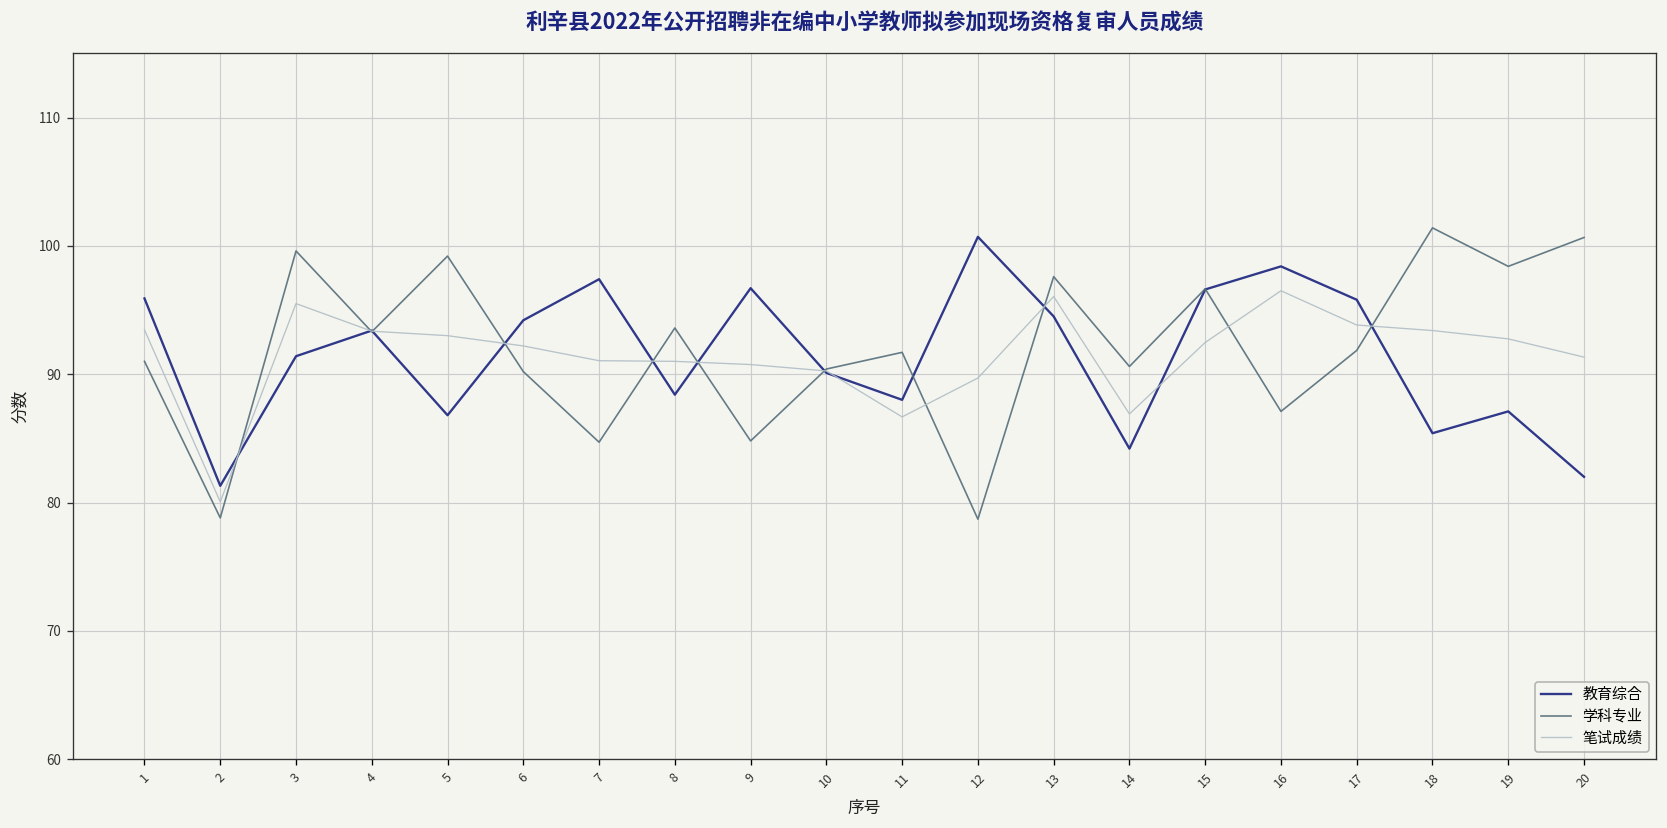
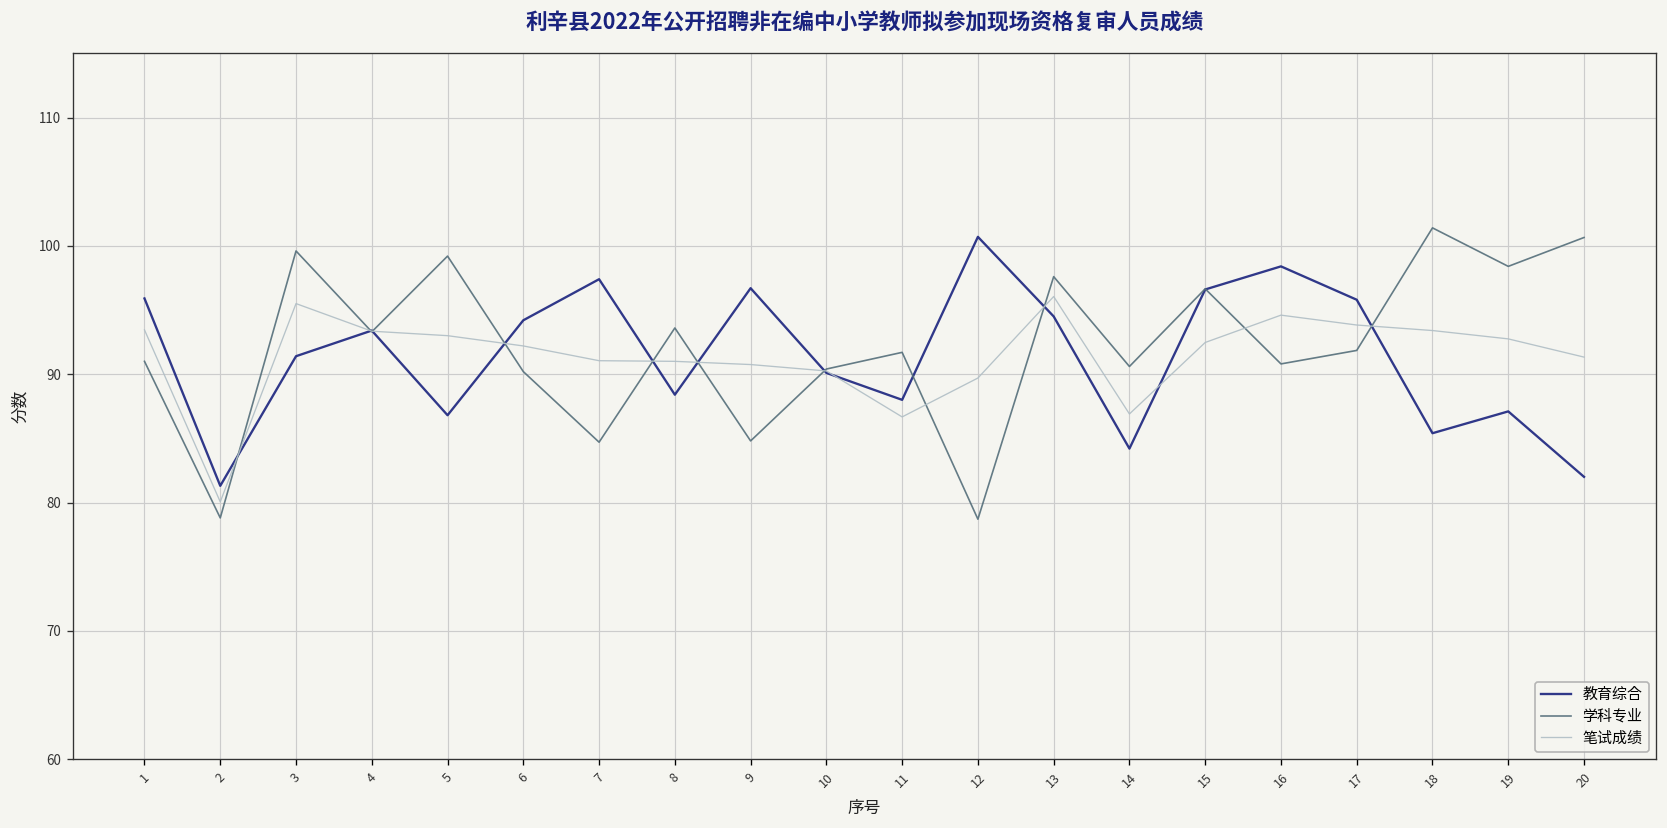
  {
    "教育综合": {
      "1": 95.9,
      "2": 81.3,
      "3": 91.4,
      "5": 86.8,
      "6": 94.2,
      "7": 97.4,
      "8": 88.4,
      "9": 96.7,
      "11": 88.0,
      "12": 100.7,
      "13": 94.5,
      "14": 84.2,
      "16": 98.4,
      "17": 95.8,
      "18": 85.4,
      "19": 87.1,
      "20": 82.0
    },
    "学科专业": {
      "1": 91.0,
      "2": 78.8,
      "3": 99.6,
      "5": 99.2,
      "6": 90.2,
      "7": 84.7,
      "8": 93.6,
      "9": 84.8,
      "11": 91.7,
      "12": 78.7,
      "13": 97.6,
      "14": 90.6,
-     "16": 87.1,
+     "16": 90.8,
      "17": 91.9,
      "18": 101.4,
      "19": 98.4,
      "20": 100.7
    },
    "笔试成绩": {
      "1": 93.5,
      "2": 80.1,
      "3": 95.5,
      "5": 93.0,
      "6": 92.2,
      "7": 91.1,
      "8": 91.0,
      "9": 90.8,
      "11": 86.7,
      "12": 89.7,
      "13": 96.1,
      "14": 86.9,
      "15": 92.5,
-     "16": 96.5,
+     "16": 94.6,
      "17": 93.8,
      "18": 93.4,
      "19": 92.8,
      "20": 91.3
    }
  }
